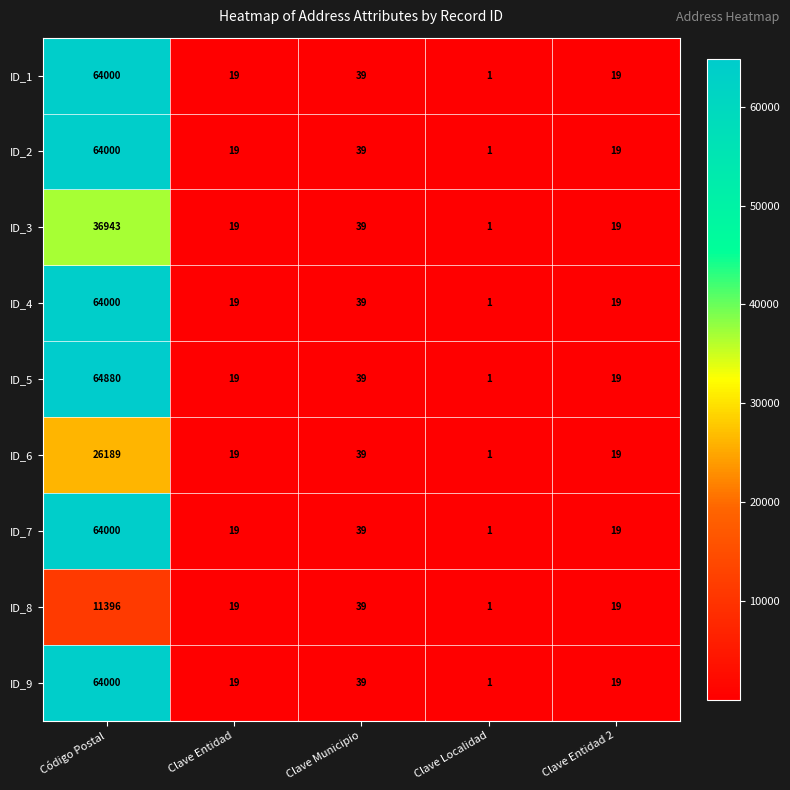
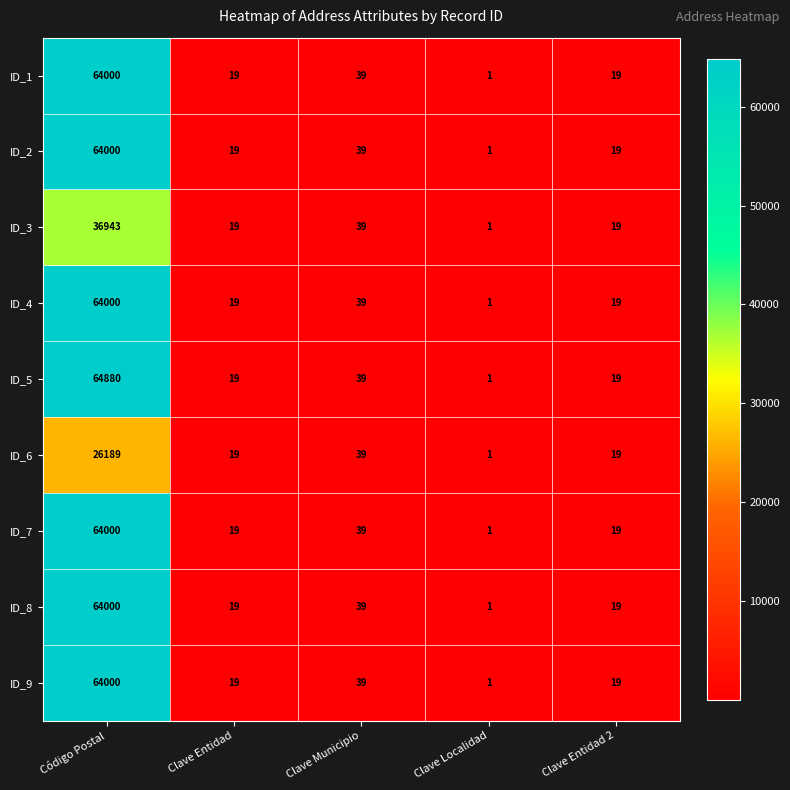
  {
    "ID_1": {
      "Código Postal": 64000,
      "Clave Entidad": 19,
      "Clave Municipio": 39,
      "Clave Localidad": 1,
      "Clave Entidad 2": 19
    },
    "ID_2": {
      "Código Postal": 64000,
      "Clave Entidad": 19,
      "Clave Municipio": 39,
      "Clave Localidad": 1,
      "Clave Entidad 2": 19
    },
    "ID_3": {
      "Código Postal": 36943,
      "Clave Entidad": 19,
      "Clave Municipio": 39,
      "Clave Localidad": 1,
      "Clave Entidad 2": 19
    },
    "ID_4": {
      "Código Postal": 64000,
      "Clave Entidad": 19,
      "Clave Municipio": 39,
      "Clave Localidad": 1,
      "Clave Entidad 2": 19
    },
    "ID_5": {
      "Código Postal": 64880,
      "Clave Entidad": 19,
      "Clave Municipio": 39,
      "Clave Localidad": 1,
      "Clave Entidad 2": 19
    },
    "ID_6": {
      "Código Postal": 26189,
      "Clave Entidad": 19,
      "Clave Municipio": 39,
      "Clave Localidad": 1,
      "Clave Entidad 2": 19
    },
    "ID_7": {
      "Código Postal": 64000,
      "Clave Entidad": 19,
      "Clave Municipio": 39,
      "Clave Localidad": 1,
      "Clave Entidad 2": 19
    },
    "ID_8": {
-     "Código Postal": 11396,
+     "Código Postal": 64000,
      "Clave Entidad": 19,
      "Clave Municipio": 39,
      "Clave Localidad": 1,
      "Clave Entidad 2": 19
    },
    "ID_9": {
      "Código Postal": 64000,
      "Clave Entidad": 19,
      "Clave Municipio": 39,
      "Clave Localidad": 1,
      "Clave Entidad 2": 19
    }
  }
